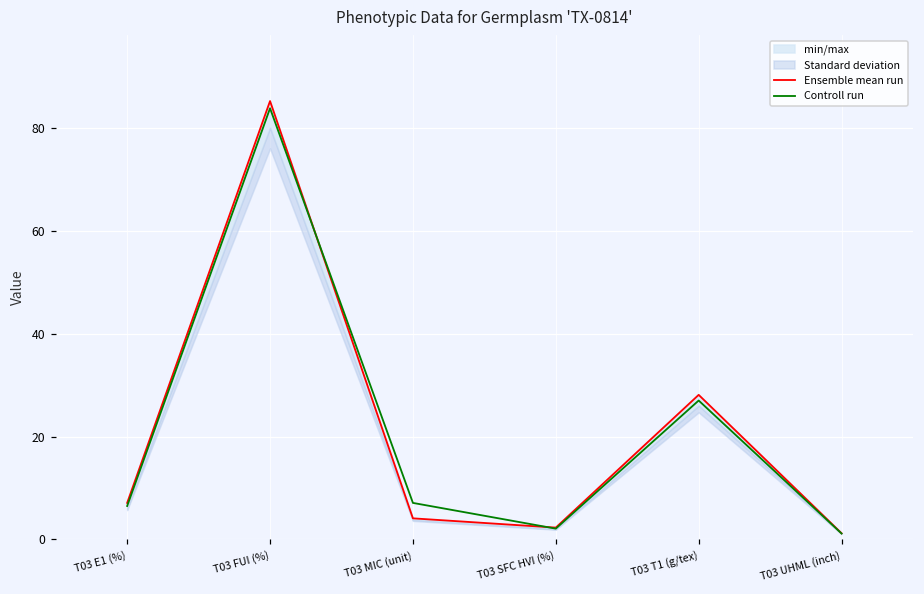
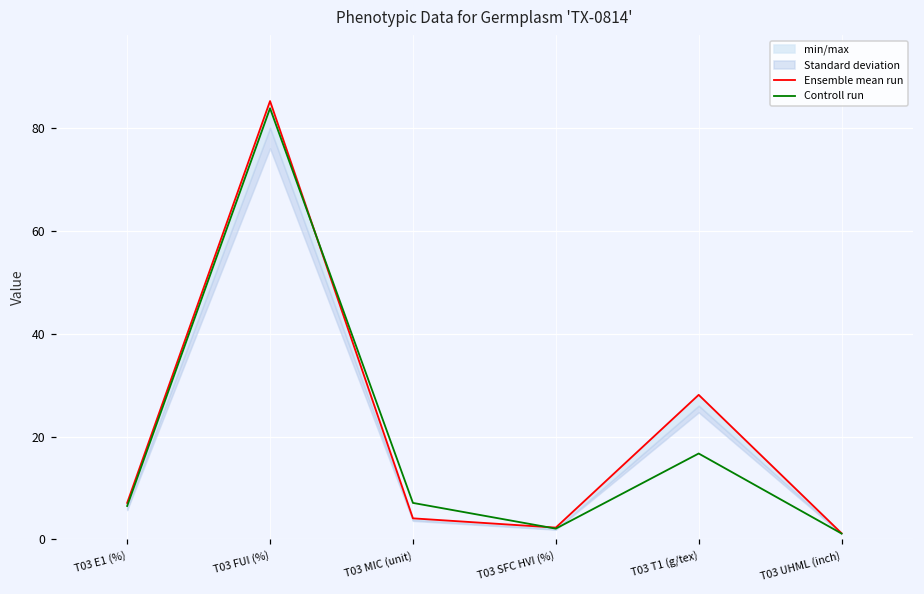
  {
    "Controll run": {
      "T03 FUI (%)": 84,
      "T03 MIC (unit)": 7,
-     "T03 T1 (g/tex)": 27
+     "T03 T1 (g/tex)": 17
    }
  }
